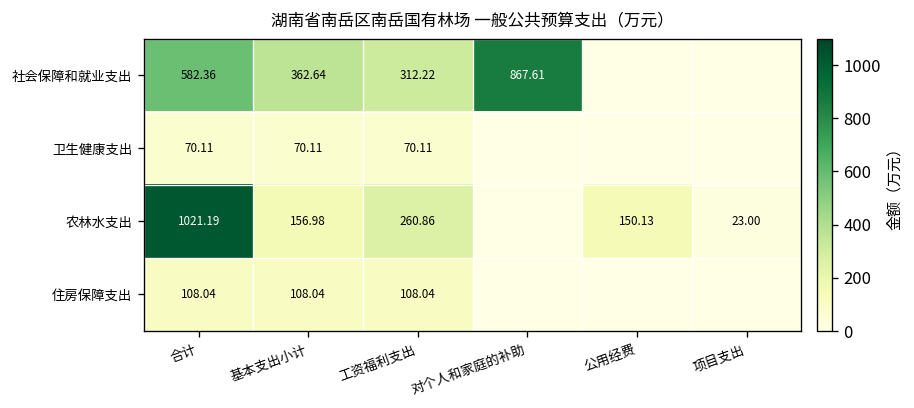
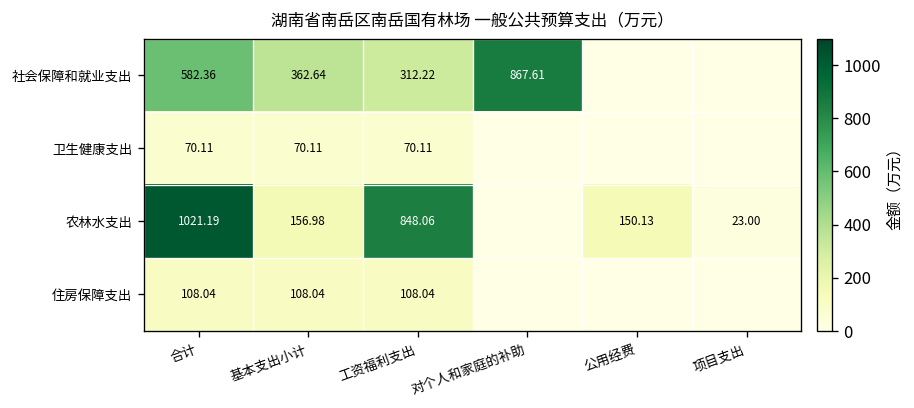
  {
    "社会保障和就业支出": {
      "合计": 582.36,
      "基本支出小计": 362.64,
      "工资福利支出": 312.22,
      "对个人和家庭的补助": 867.61
    },
    "卫生健康支出": {
      "合计": 70.11,
      "基本支出小计": 70.11,
      "工资福利支出": 70.11
    },
    "农林水支出": {
      "合计": 1021.19,
      "基本支出小计": 156.98,
-     "工资福利支出": 260.86,
+     "工资福利支出": 848.06,
      "公用经费": 150.13,
      "项目支出": 23.00
    },
    "住房保障支出": {
      "合计": 108.04,
      "基本支出小计": 108.04,
      "工资福利支出": 108.04
    }
  }
